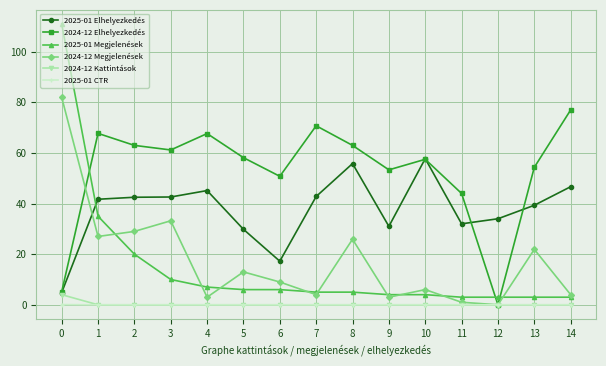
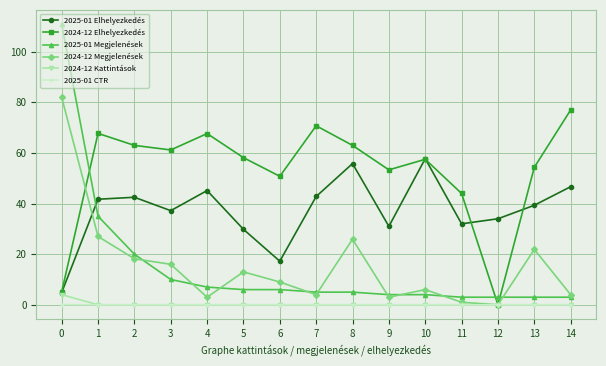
  {
    "2025-01 Elhelyezkedés": {
      "1": 42,
      "2": 43,
-     "3": 43,
+     "3": 37,
      "4": 45,
      "5": 30,
      "6": 17,
      "7": 43,
      "8": 56,
      "9": 31,
      "11": 32,
      "12": 34,
      "13": 39,
      "14": 47
    },
    "2024-12 Megjelenések": {
      "0": 82,
      "1": 27,
-     "2": 29,
-     "3": 33,
+     "2": 18,
+     "3": 16,
      "4": 3,
      "5": 13,
      "6": 9,
      "7": 4,
      "8": 26,
      "10": 6,
      "13": 22
    }
  }
